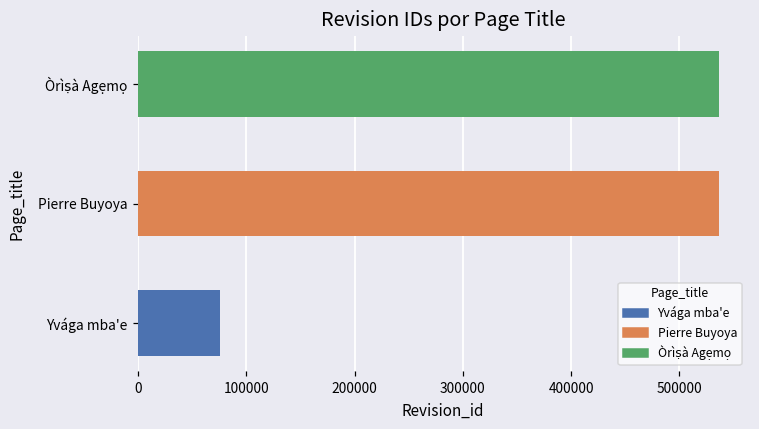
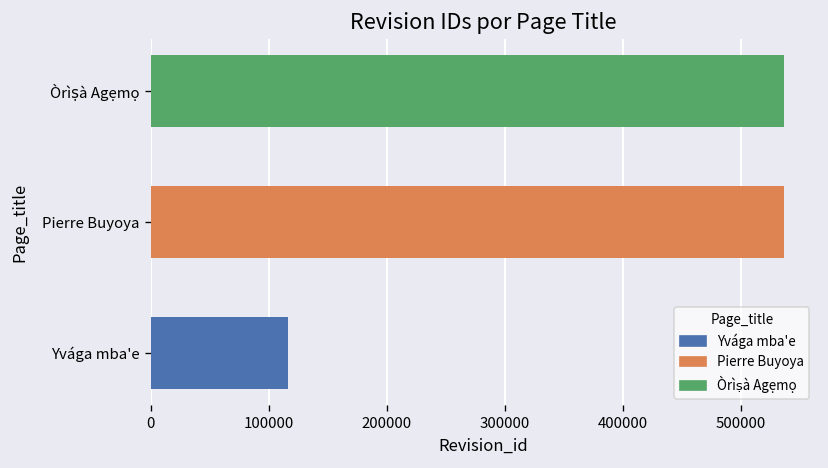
  {
    "Òrìṣà Agẹmọ": 540000,
    "Pierre Buyoya": 540000,
-   "Yvága mba'e": 80000
+   "Yvága mba'e": 120000
  }
